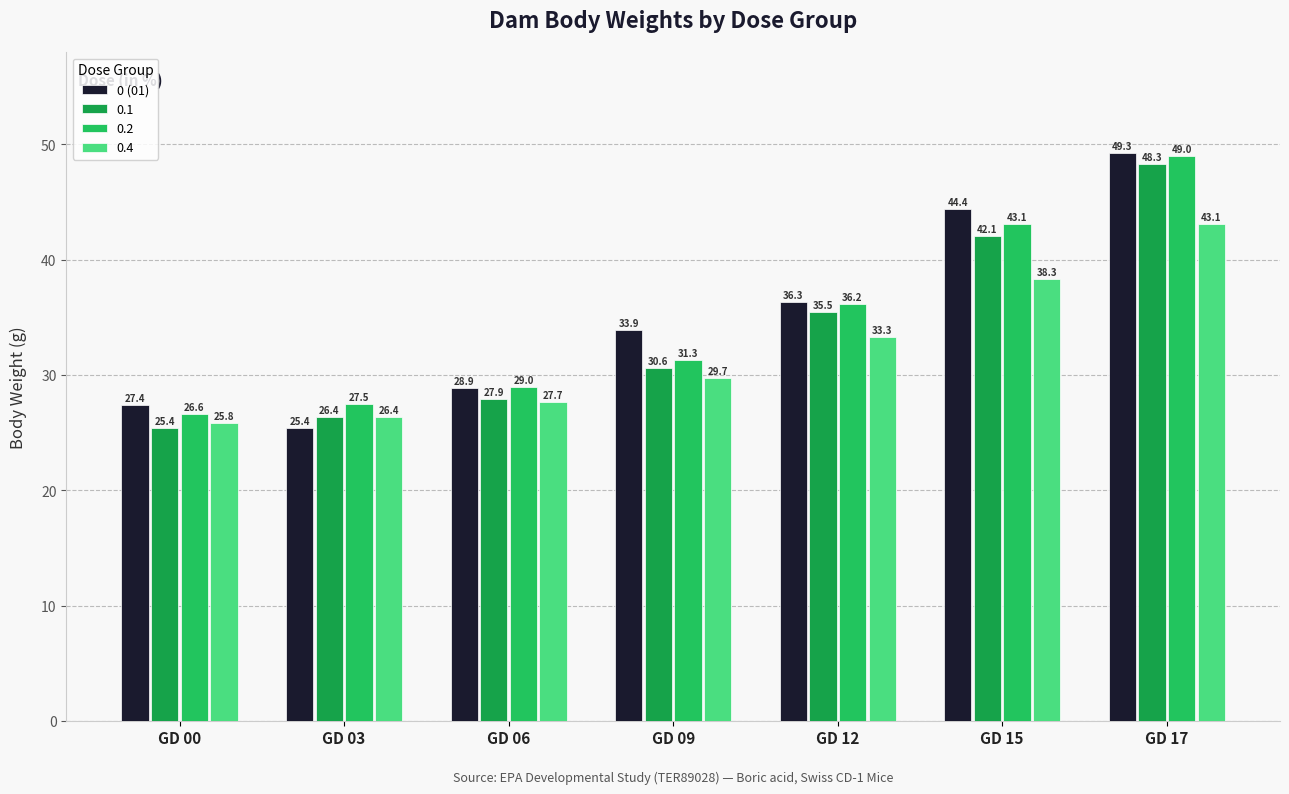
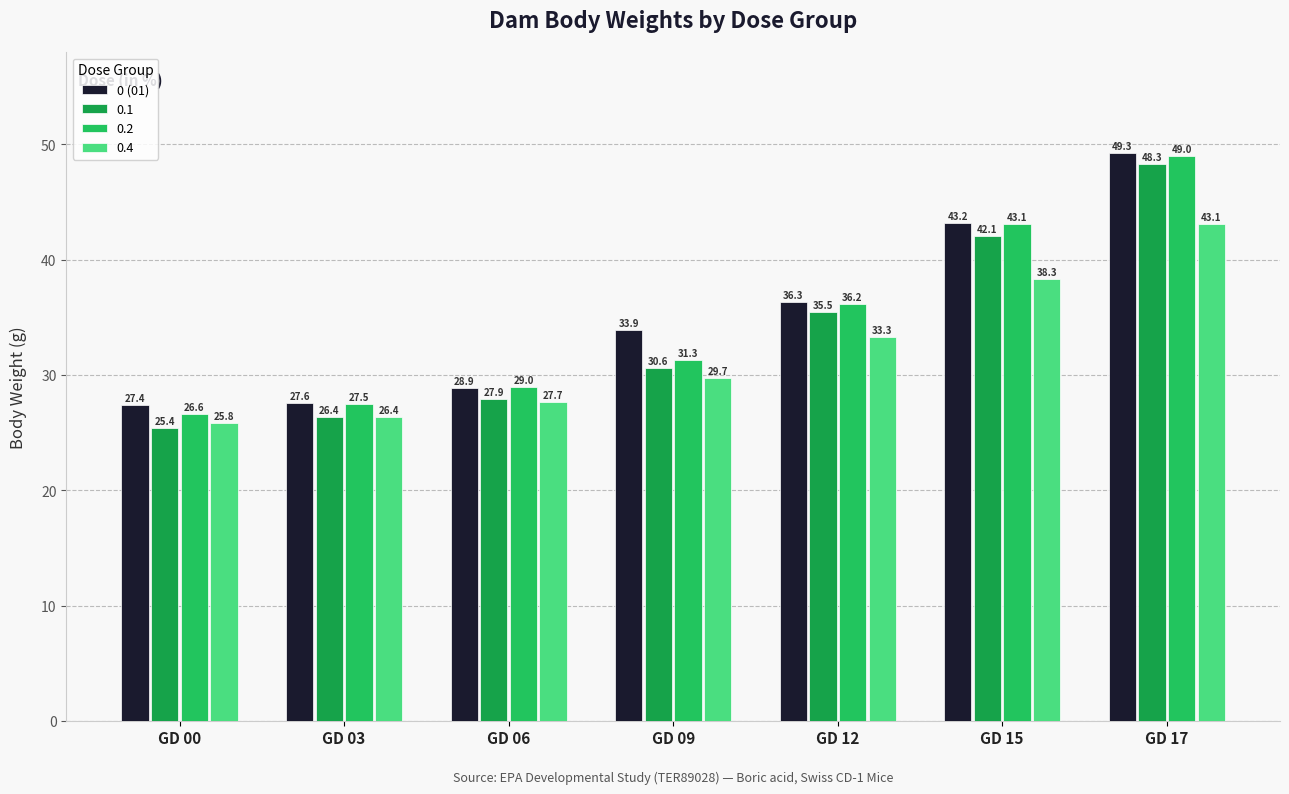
  {
    "0 (01)": {
      "GD 00": 27.4,
-     "GD 03": 25.4,
+     "GD 03": 27.6,
      "GD 06": 28.9,
      "GD 09": 33.9,
      "GD 12": 36.3,
-     "GD 15": 44.4,
+     "GD 15": 43.2,
      "GD 17": 49.3
    }
  }
